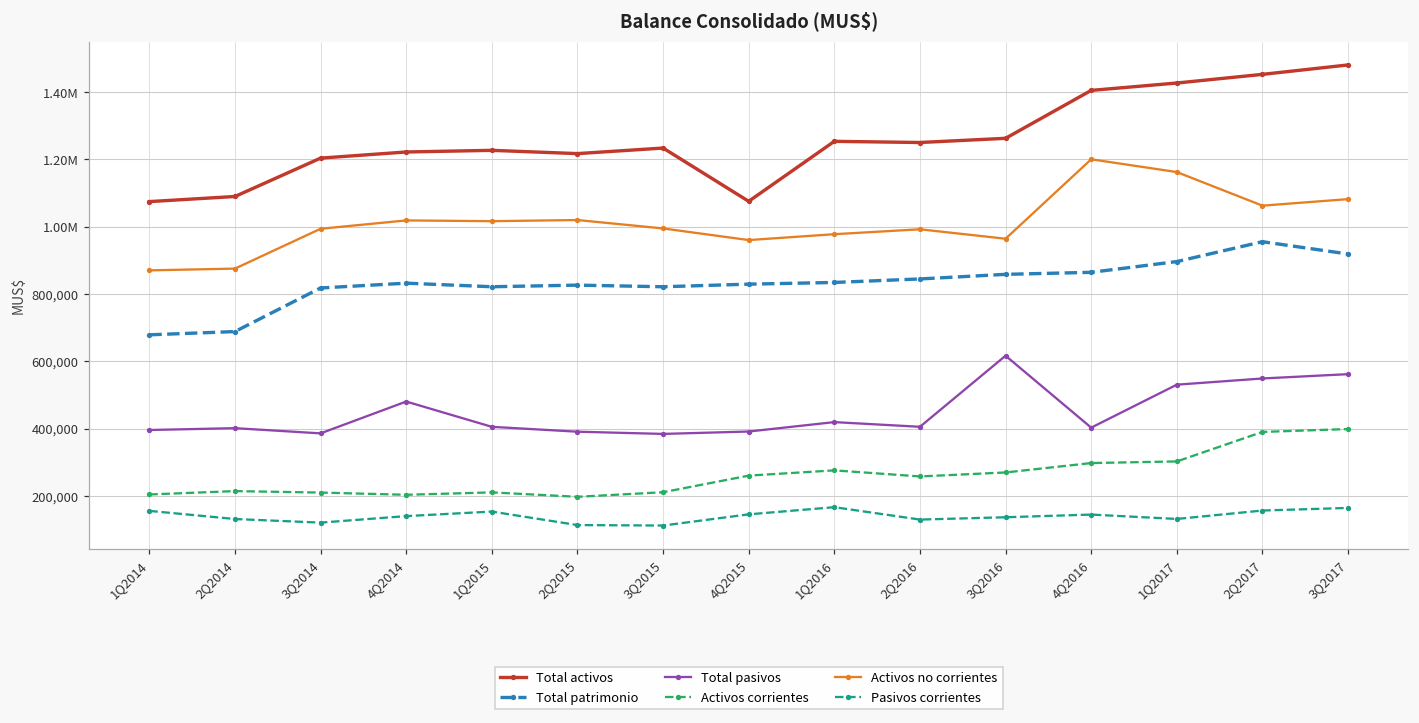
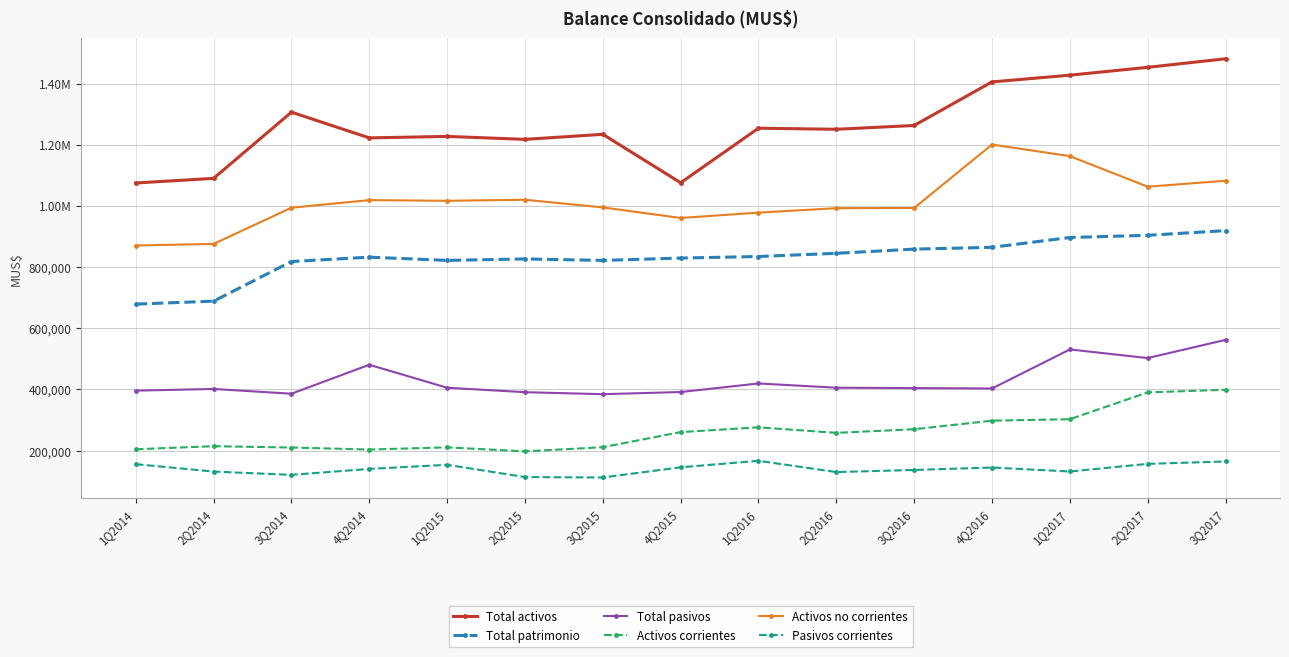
  {
    "Total activos": {
      "1Q2014": "1,070,000",
      "2Q2014": "1,090,000",
-     "3Q2014": "1,200,000",
+     "3Q2014": "1,310,000",
      "4Q2014": "1,220,000",
      "1Q2015": "1,230,000",
      "2Q2015": "1,220,000",
      "3Q2015": "1,230,000",
      "4Q2015": "1,080,000",
      "1Q2016": "1,250,000",
      "2Q2016": "1,250,000",
      "3Q2016": "1,260,000",
      "4Q2016": "1,410,000",
      "1Q2017": "1,430,000",
      "2Q2017": "1,450,000",
      "3Q2017": "1,480,000"
    },
    "Total patrimonio": {
      "1Q2014": "680,000",
      "2Q2014": "690,000",
      "3Q2014": "820,000",
      "4Q2014": "830,000",
      "1Q2015": "820,000",
      "2Q2015": "830,000",
      "3Q2015": "820,000",
      "4Q2015": "830,000",
      "1Q2016": "830,000",
      "2Q2016": "840,000",
      "3Q2016": "860,000",
      "4Q2016": "860,000",
      "1Q2017": "900,000",
-     "2Q2017": "960,000",
+     "2Q2017": "900,000",
      "3Q2017": "920,000"
    },
    "Total pasivos": {
      "1Q2014": "400,000",
      "2Q2014": "400,000",
      "3Q2014": "390,000",
      "4Q2014": "480,000",
      "1Q2015": "410,000",
      "2Q2015": "390,000",
      "3Q2015": "380,000",
      "4Q2015": "390,000",
      "1Q2016": "420,000",
      "2Q2016": "410,000",
-     "3Q2016": "620,000",
+     "3Q2016": "400,000",
      "4Q2016": "400,000",
      "1Q2017": "530,000",
-     "2Q2017": "550,000",
+     "2Q2017": "500,000",
      "3Q2017": "560,000"
    },
    "Activos no corrientes": {
      "1Q2014": "870,000",
      "2Q2014": "880,000",
      "3Q2014": "990,000",
      "4Q2014": "1,020,000",
      "1Q2015": "1,020,000",
      "2Q2015": "1,020,000",
      "3Q2015": "990,000",
      "4Q2015": "960,000",
      "1Q2016": "980,000",
      "2Q2016": "990,000",
-     "3Q2016": "960,000",
+     "3Q2016": "990,000",
      "4Q2016": "1,200,000",
      "1Q2017": "1,160,000",
      "2Q2017": "1,060,000",
      "3Q2017": "1,080,000"
    }
  }
